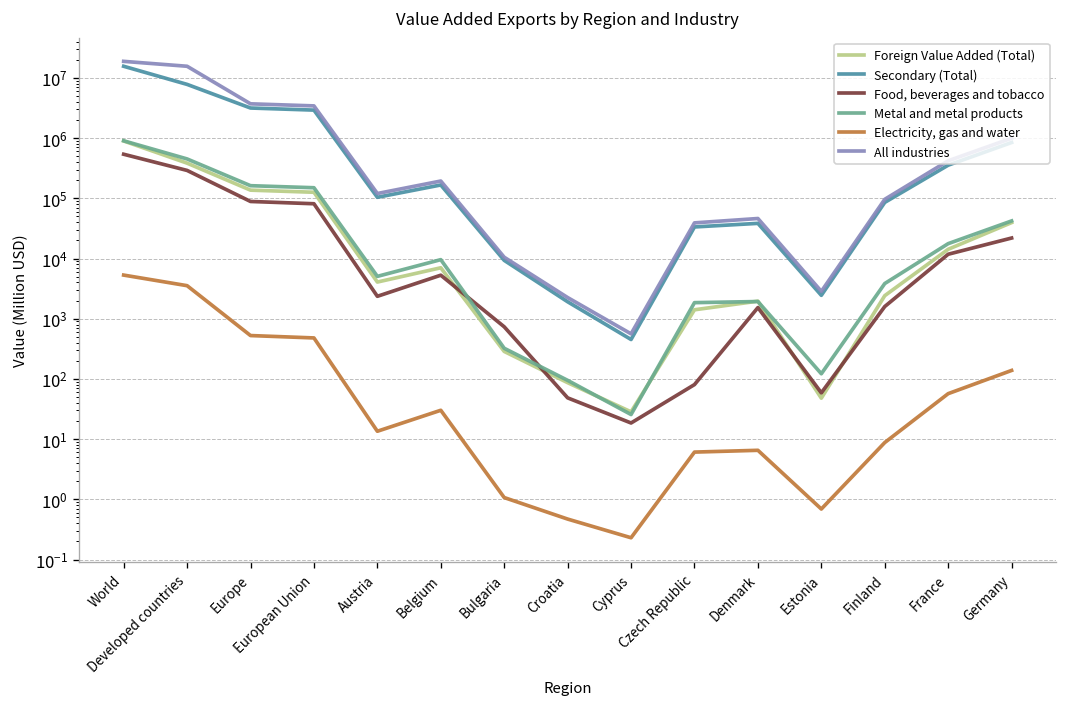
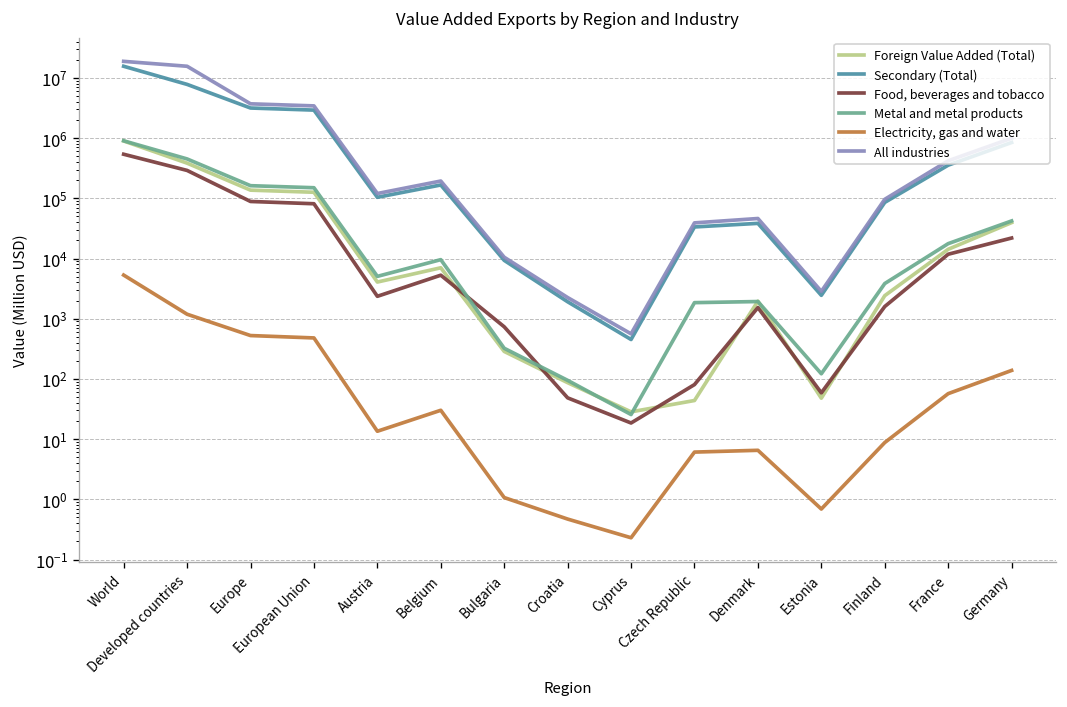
  {
    "Foreign Value Added (Total)": {
      "Developed countries": 400000,
      "Europe": 140000,
      "European Union": 130000,
      "Austria": 4000,
      "Belgium": 7000,
      "Bulgaria": 300,
-     "Czech Republic": 1400,
+     "Czech Republic": 40,
      "Estonia": 50,
      "Finland": 2000,
      "France": 14000
    },
    "Food, beverages and tobacco": {
      "World": 500000,
      "Developed countries": 300000,
      "Europe": 90000,
      "European Union": 80000,
      "Austria": 2000,
      "Belgium": 5000,
      "Bulgaria": 700,
      "Croatia": 50,
      "Cyprus": 19,
      "Czech Republic": 80,
      "Denmark": 1500,
      "Estonia": 60,
      "Finland": 1600,
      "France": 12000,
      "Germany": 20000
    },
    "Electricity, gas and water": {
      "World": 5000,
-     "Developed countries": 4000,
+     "Developed countries": 1200,
      "Europe": 500,
      "European Union": 500,
      "Austria": 14,
      "Belgium": 30,
      "Bulgaria": 1,
      "Croatia": 0.5,
      "Cyprus": 0.2,
      "Czech Republic": 6,
      "Denmark": 7,
      "Estonia": 0.7,
      "Finland": 9,
      "France": 60,
      "Germany": 140
    },
    "All industries": {
      "World": 19000000,
      "Developed countries": 16000000,
      "Europe": 4000000,
      "European Union": 3000000,
      "Austria": 120000,
      "Belgium": 190000,
      "Bulgaria": 10000,
      "Croatia": 2000,
      "Cyprus": 600,
      "Czech Republic": 40000,
      "Denmark": 50000,
      "Estonia": 3000,
      "Finland": 100000,
      "France": 400000
    }
  }
